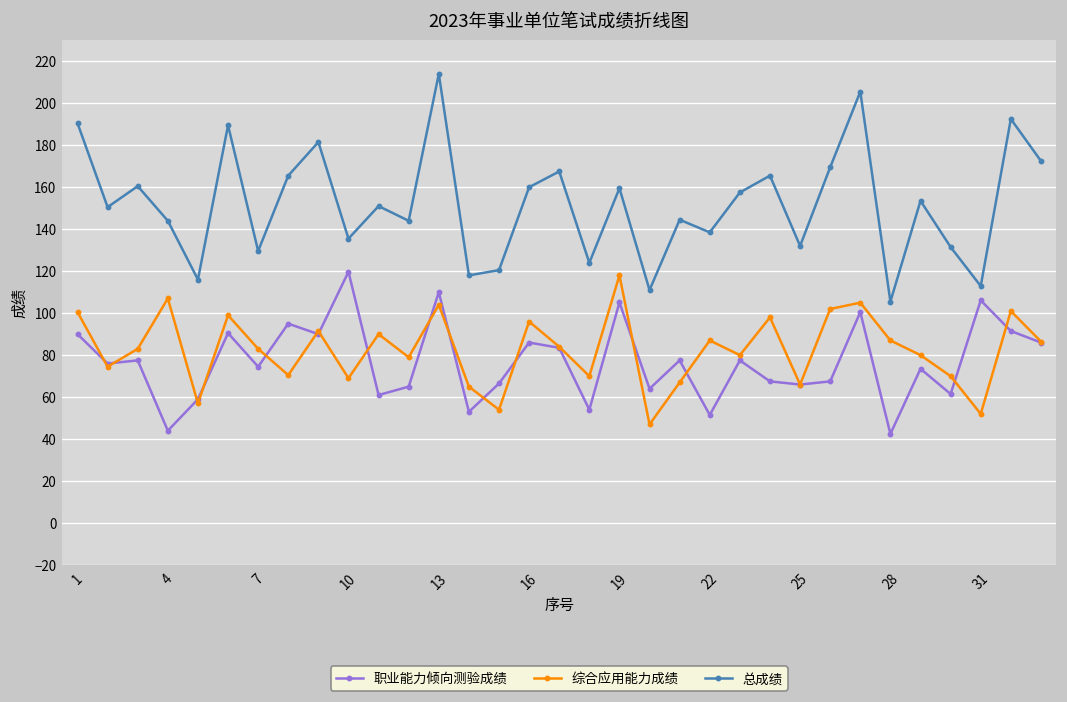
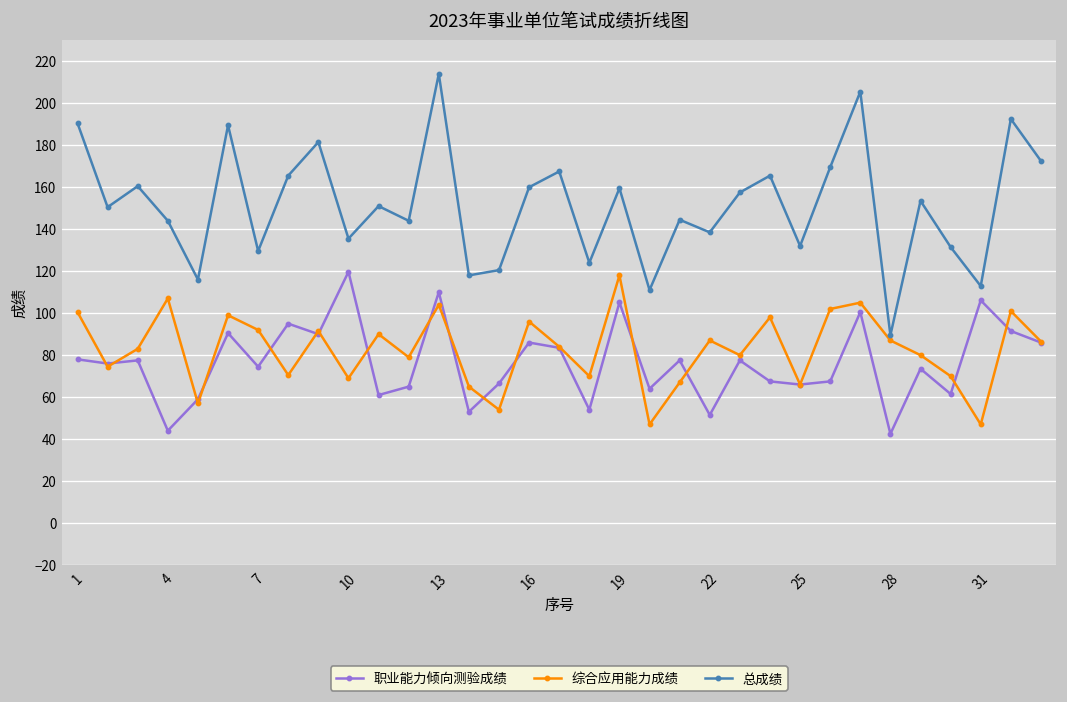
  {
    "职业能力倾向测验成绩": {
-     "1": 90,
+     "1": 78,
      "4": 44,
      "7": 75,
      "10": 120,
      "13": 110,
      "16": 86,
      "19": 105,
      "22": 52,
      "28": 43,
      "31": 106
    },
    "综合应用能力成绩": {
      "1": 101,
      "4": 107,
-     "7": 83,
+     "7": 92,
      "10": 69,
      "13": 104,
      "16": 96,
      "19": 118,
      "22": 87,
      "28": 87,
-     "31": 52
+     "31": 47
    },
    "总成绩": {
      "1": 191,
      "4": 144,
      "7": 130,
      "10": 136,
      "13": 214,
      "16": 160,
      "19": 160,
      "22": 139,
      "25": 132,
-     "28": 106,
+     "28": 90,
      "31": 113
    }
  }
